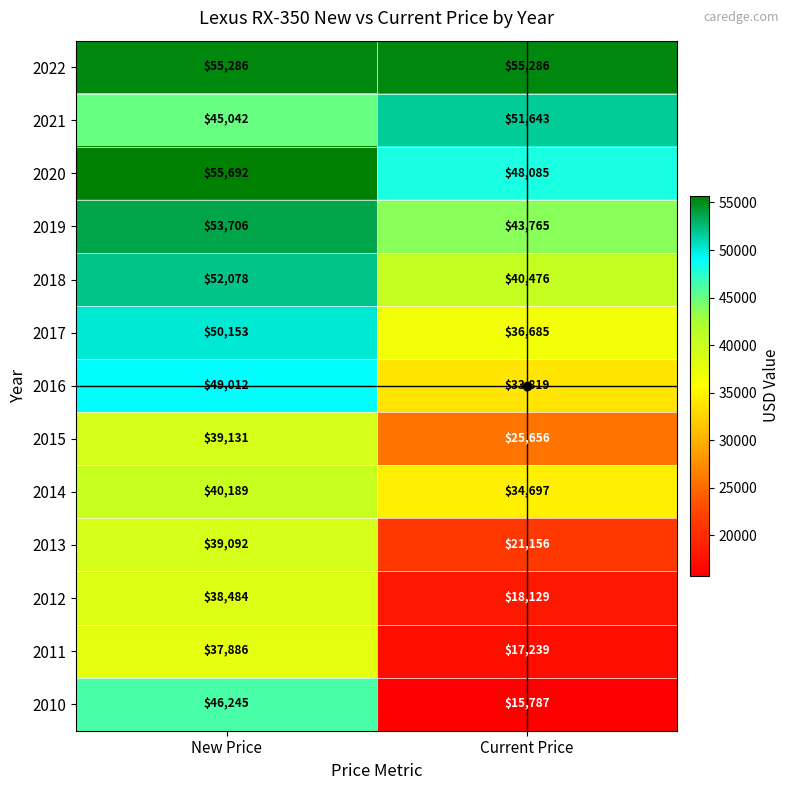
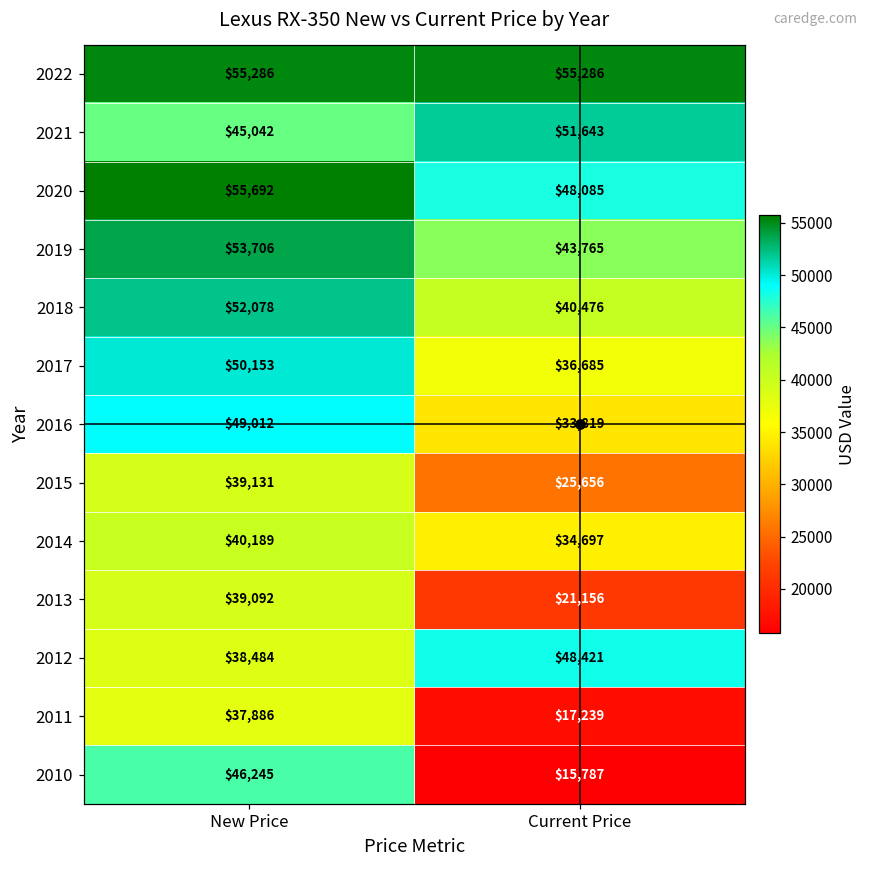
  {
    "2022": {
      "New Price": "$55,286",
      "Current Price": "$55,286"
    },
    "2021": {
      "New Price": "$45,042",
      "Current Price": "$51,643"
    },
    "2020": {
      "New Price": "$55,692",
      "Current Price": "$48,085"
    },
    "2019": {
      "New Price": "$53,706",
      "Current Price": "$43,765"
    },
    "2018": {
      "New Price": "$52,078",
      "Current Price": "$40,476"
    },
    "2017": {
      "New Price": "$50,153",
      "Current Price": "$36,685"
    },
    "2016": {
      "New Price": "$49,012"
    },
    "2015": {
      "New Price": "$39,131",
      "Current Price": "$25,656"
    },
    "2014": {
      "New Price": "$40,189",
      "Current Price": "$34,697"
    },
    "2013": {
      "New Price": "$39,092",
      "Current Price": "$21,156"
    },
    "2012": {
      "New Price": "$38,484",
-     "Current Price": "$18,129"
+     "Current Price": "$48,421"
    },
    "2011": {
      "New Price": "$37,886",
      "Current Price": "$17,239"
    },
    "2010": {
      "New Price": "$46,245",
      "Current Price": "$15,787"
    }
  }
